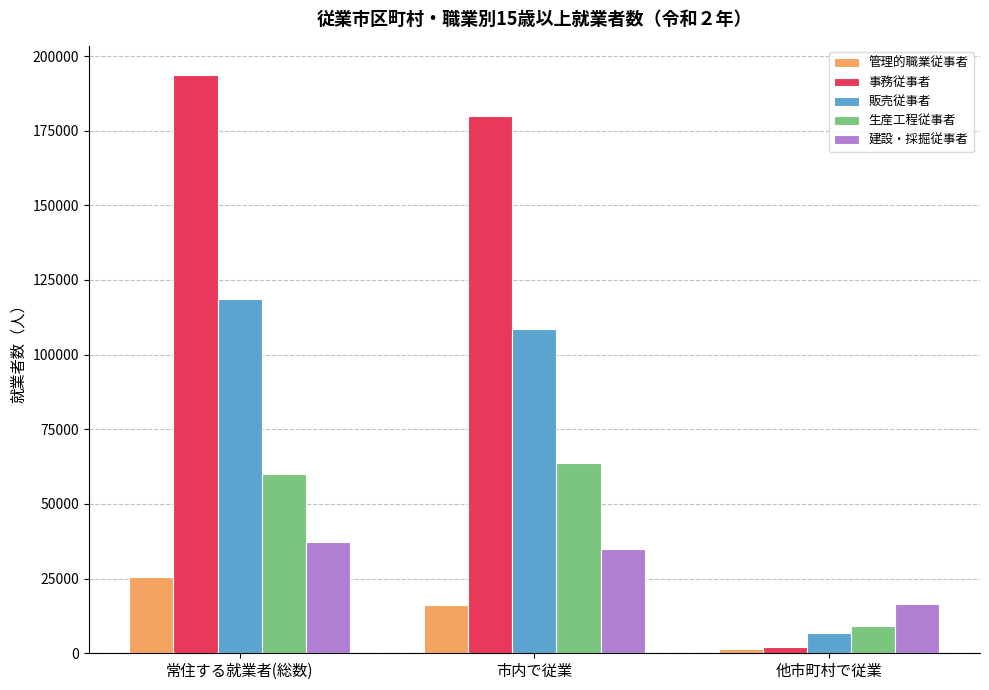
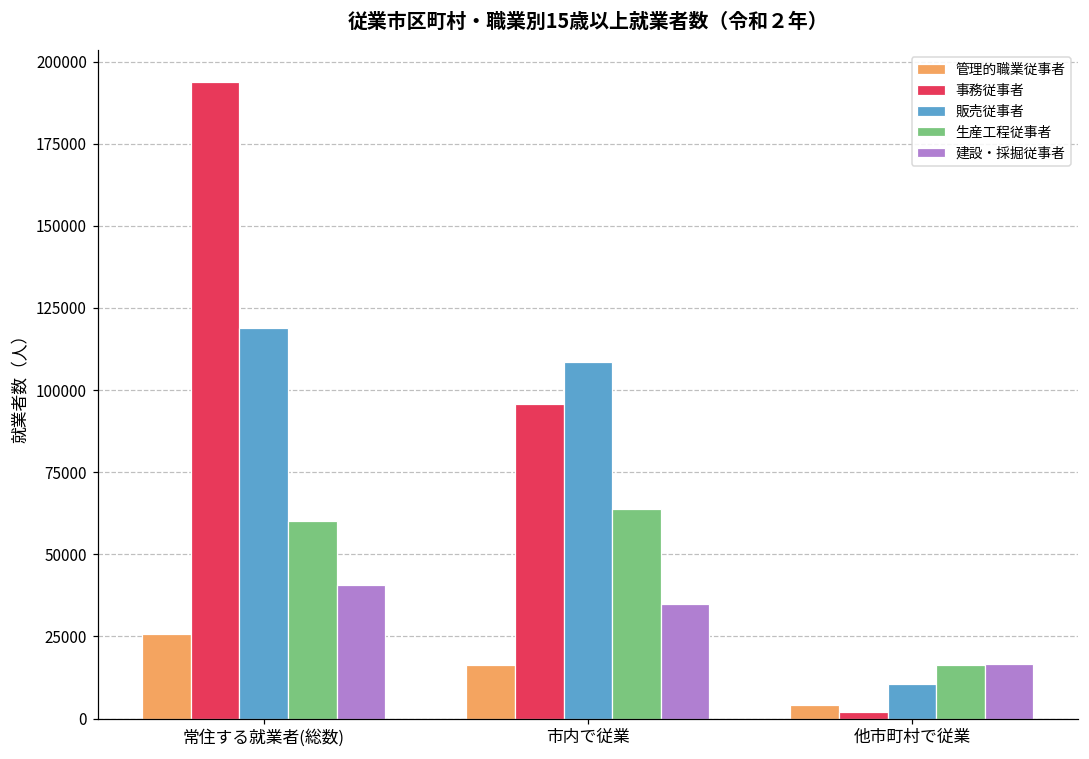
  {
    "管理的職業従事者": {
      "常住する就業者(総数)": 26000,
      "市内で従業": 16000,
-     "他市町村で従業": 1000
+     "他市町村で従業": 4000
    },
    "事務従事者": {
      "常住する就業者(総数)": 194000,
-     "市内で従業": 180000,
+     "市内で従業": 96000,
      "他市町村で従業": 2000
    },
    "販売従事者": {
      "常住する就業者(総数)": 119000,
      "市内で従業": 108000,
-     "他市町村で従業": 7000
+     "他市町村で従業": 11000
    },
    "生産工程従事者": {
      "常住する就業者(総数)": 60000,
      "市内で従業": 64000,
-     "他市町村で従業": 9000
+     "他市町村で従業": 16000
    },
    "建設・採掘従事者": {
-     "常住する就業者(総数)": 37000,
+     "常住する就業者(総数)": 41000,
      "市内で従業": 35000,
      "他市町村で従業": 16000
    }
  }
